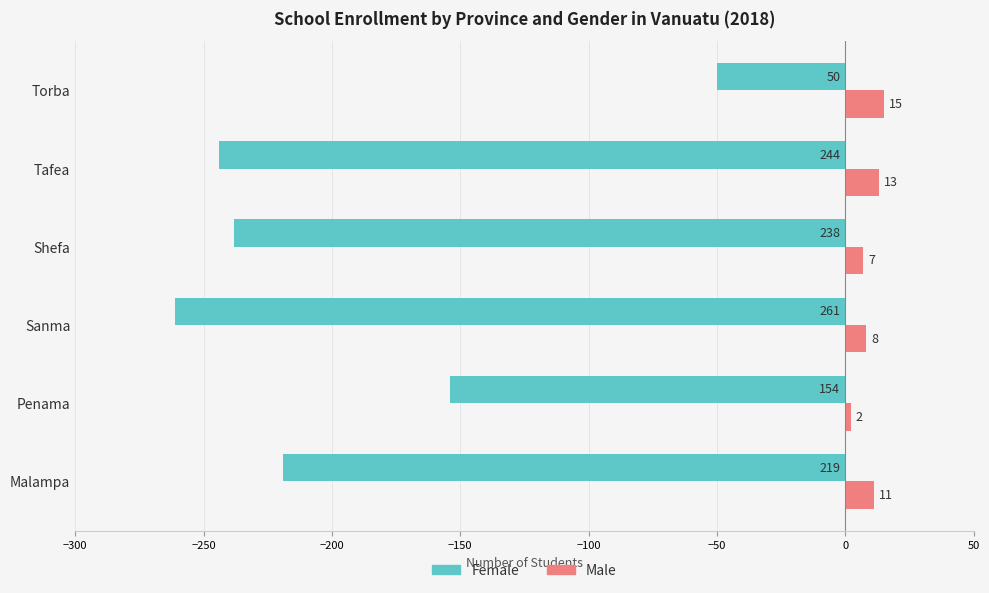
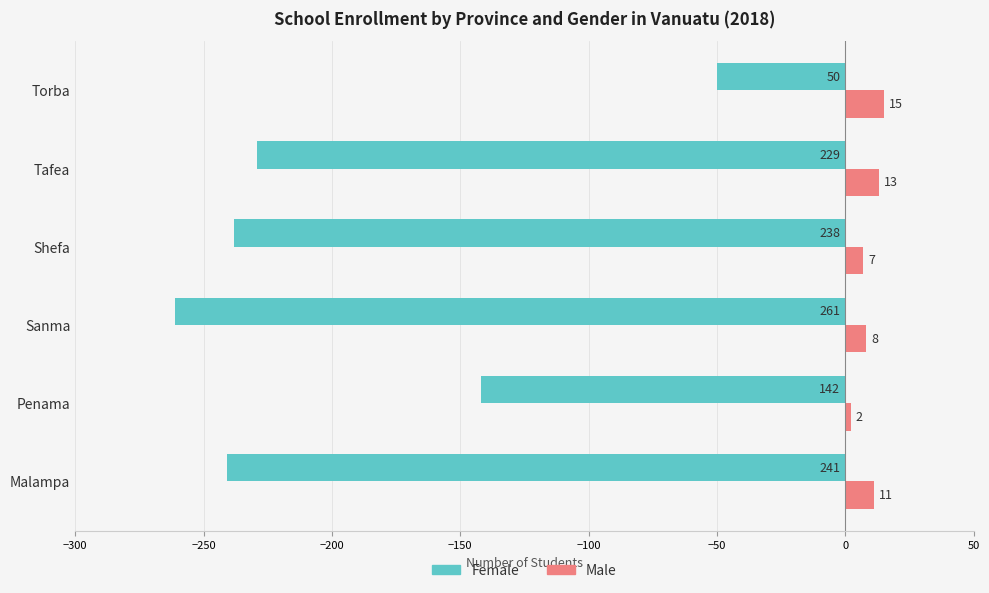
  {
    "Female": {
-     "Tafea": 244,
-     "Penama": 154,
-     "Malampa": 219
+     "Tafea": 229,
+     "Penama": 142,
+     "Malampa": 241
    },
    "Male": {
      "Torba": 15,
      "Tafea": 13,
      "Shefa": 7,
      "Sanma": 8,
      "Penama": 2,
      "Malampa": 11
    }
  }
